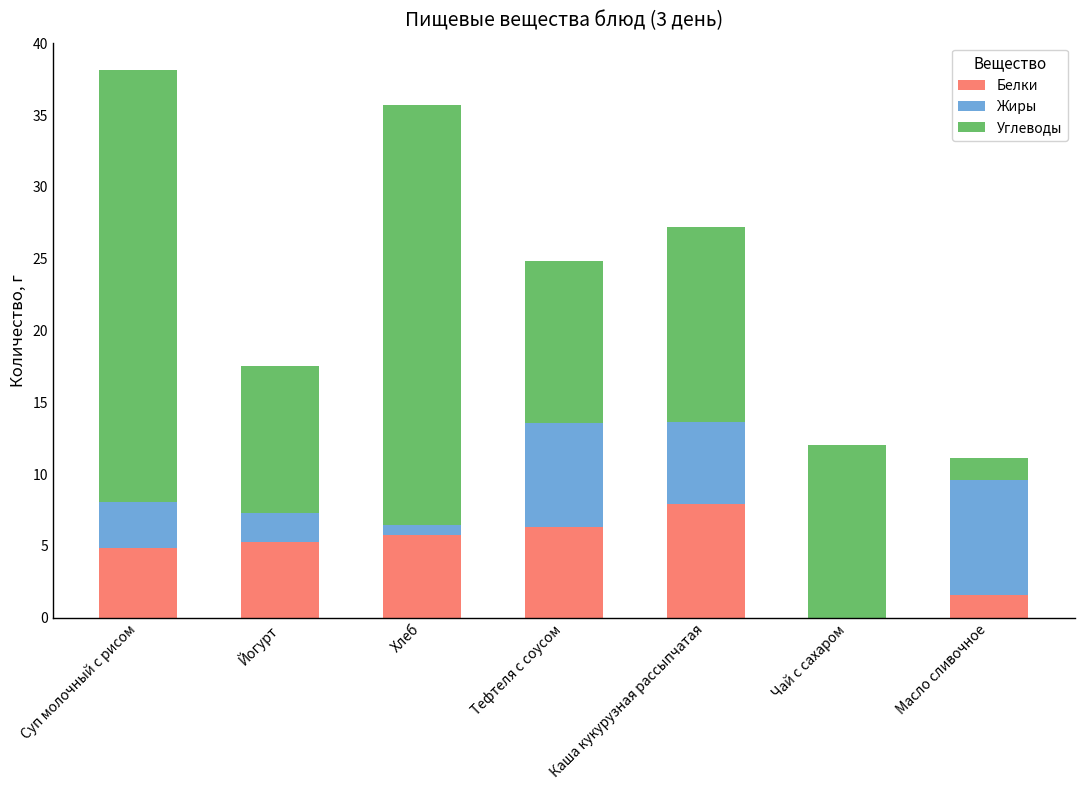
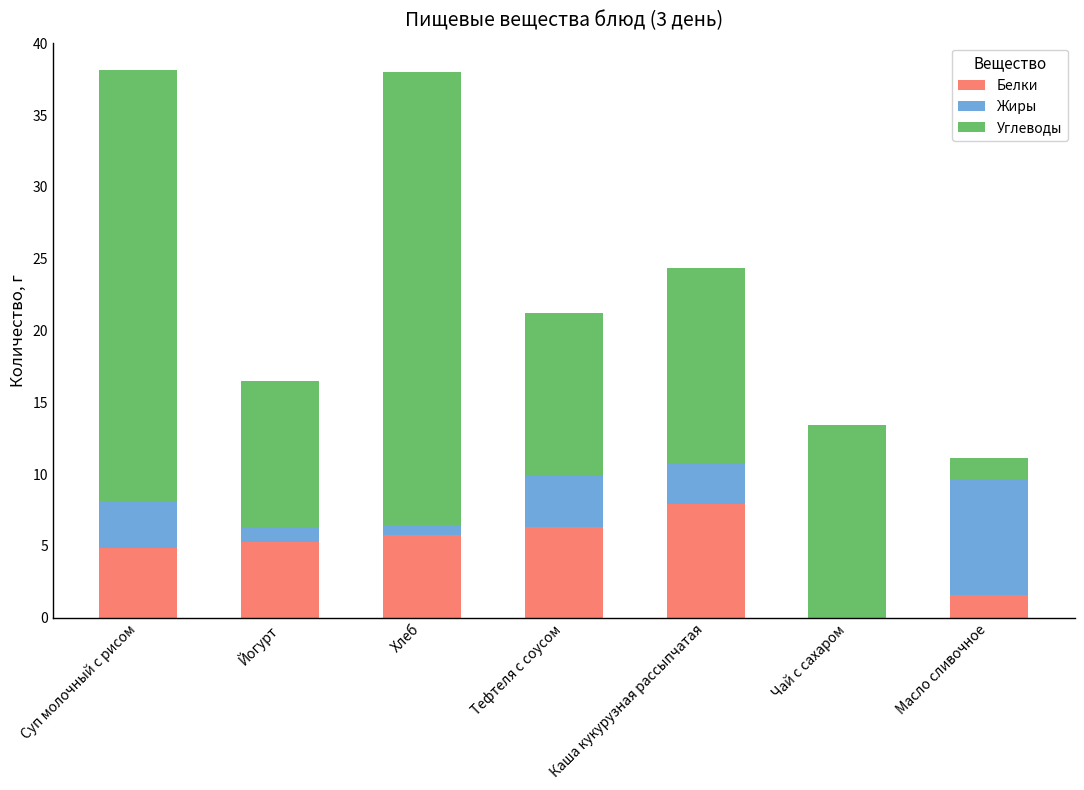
  {
    "Белки": {
      "Суп молочный с рисом": 4.8,
      "Йогурт": 5.3,
      "Хлеб": 5.8,
      "Тефтеля с соусом": 6.3,
      "Каша кукурузная рассыпчатая": 7.9,
      "Чай с сахаром": 0.0,
      "Масло сливочное": 1.6
    },
    "Жиры": {
      "Суп молочный с рисом": 3.2,
-     "Йогурт": 2,
+     "Йогурт": 1,
      "Хлеб": 0.7,
-     "Тефтеля с соусом": 7.2,
-     "Каша кукурузная рассыпчатая": 5.7,
+     "Тефтеля с соусом": 3.6,
+     "Каша кукурузная рассыпчатая": 2.8,
      "Чай с сахаром": 0.0,
      "Масло сливочное": 8.0
    },
    "Углеводы": {
      "Суп молочный с рисом": 30.1,
      "Йогурт": 10.2,
-     "Хлеб": 29.2,
+     "Хлеб": 31.6,
      "Тефтеля с соусом": 11.3,
      "Каша кукурузная рассыпчатая": 13.6,
-     "Чай с сахаром": 12.0,
+     "Чай с сахаром": 13.5,
      "Масло сливочное": 1.5
    }
  }
